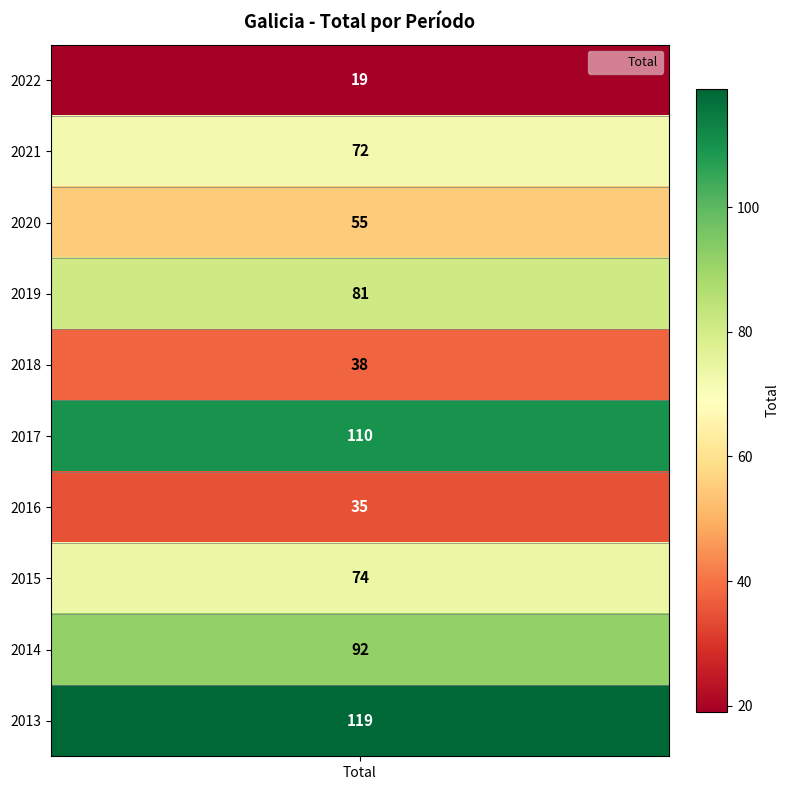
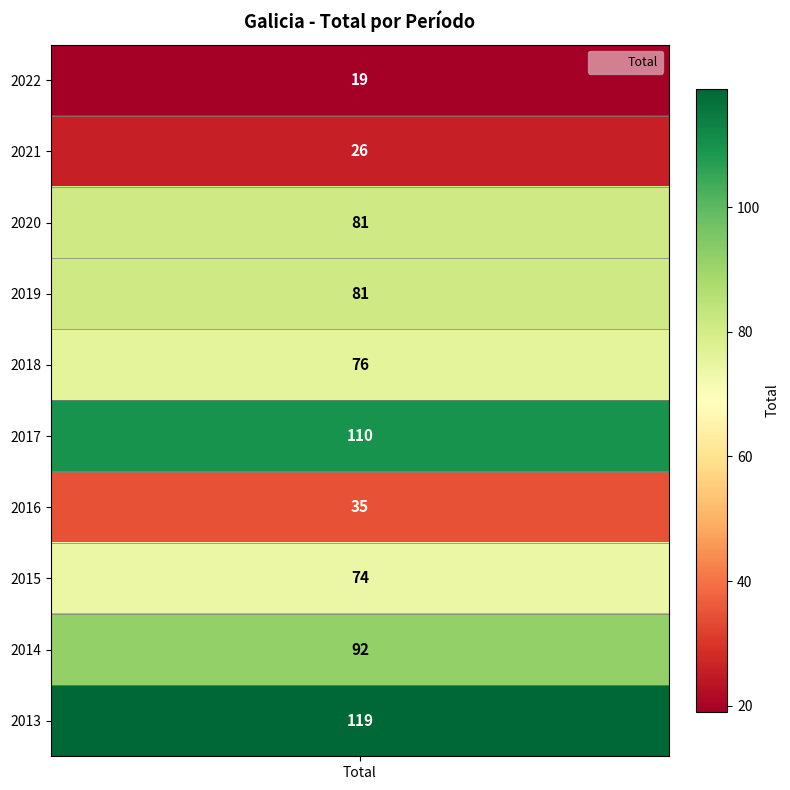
  {
    "2022": {
      "Total": 19
    },
    "2021": {
-     "Total": 72
+     "Total": 26
    },
    "2020": {
-     "Total": 55
+     "Total": 81
    },
    "2019": {
      "Total": 81
    },
    "2018": {
-     "Total": 38
+     "Total": 76
    },
    "2017": {
      "Total": 110
    },
    "2016": {
      "Total": 35
    },
    "2015": {
      "Total": 74
    },
    "2014": {
      "Total": 92
    },
    "2013": {
      "Total": 119
    }
  }
